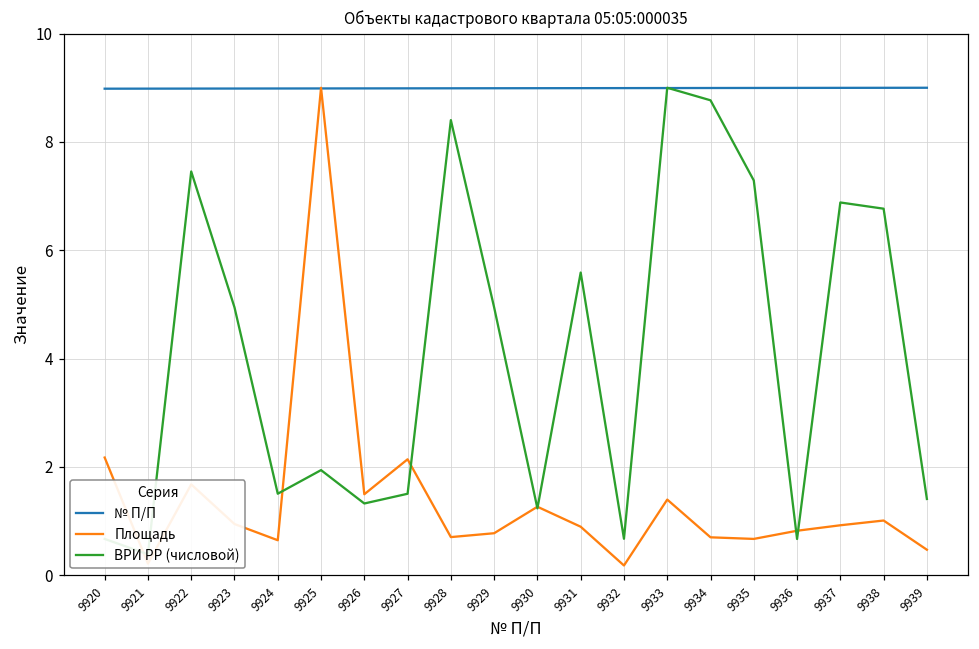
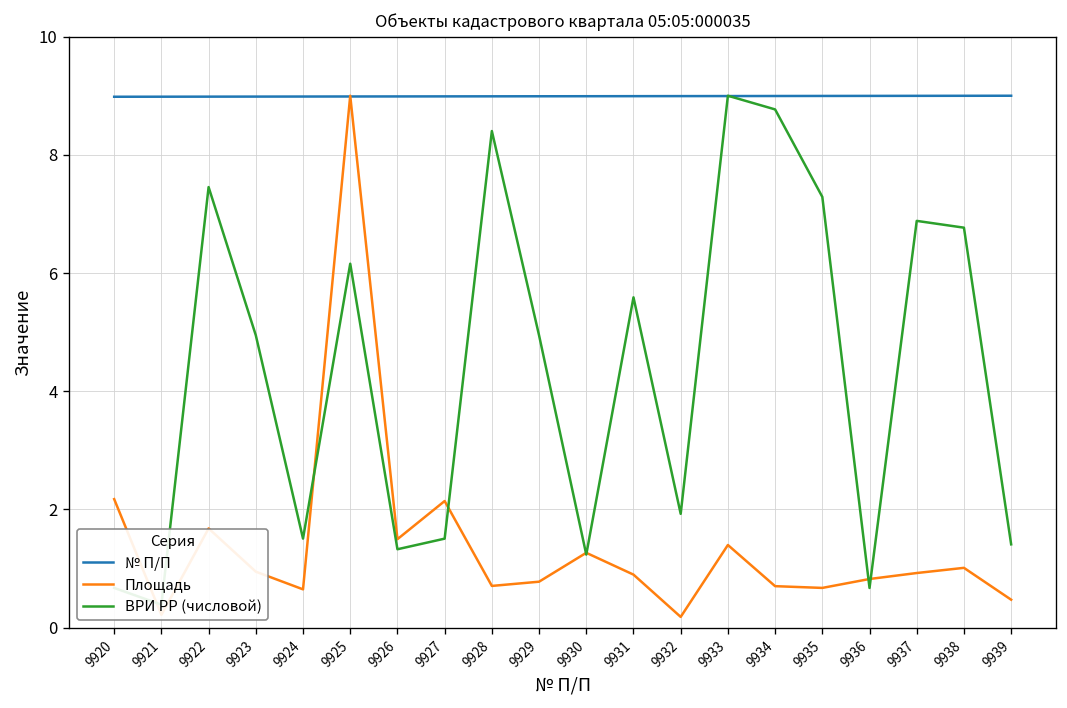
  {
    "№ П/П": {
      "9920": 9.0,
      "9921": 9.0,
      "9922": 9.0,
      "9923": 9.0,
      "9924": 9.0,
      "9926": 9.0,
      "9927": 9.0,
      "9928": 9.0,
      "9929": 9.0,
      "9930": 9.0,
      "9931": 9.0,
      "9932": 9.0,
      "9934": 9.0,
      "9935": 9.0,
      "9936": 9.0,
      "9937": 9.0,
      "9938": 9.0,
      "9939": 9.0
    },
    "Площадь": {
      "9920": 2.2,
      "9924": 0.6,
      "9926": 1.5,
      "9927": 2.1,
      "9928": 0.7,
      "9929": 0.8,
      "9931": 0.9,
      "9932": 0.2,
      "9933": 1.4,
      "9934": 0.7,
      "9935": 0.7,
      "9936": 0.8,
      "9937": 0.9,
      "9938": 1.0,
      "9939": 0.5
    },
    "ВРИ РР (числовой)": {
      "9922": 7.5,
      "9923": 4.9,
      "9924": 1.5,
-     "9925": 1.9,
+     "9925": 6.2,
      "9926": 1.3,
      "9927": 1.5,
      "9928": 8.4,
      "9929": 4.9,
      "9931": 5.6,
-     "9932": 0.7,
+     "9932": 1.9,
      "9934": 8.8,
      "9935": 7.3,
      "9936": 0.7,
      "9937": 6.9,
      "9938": 6.8,
      "9939": 1.4
    }
  }
